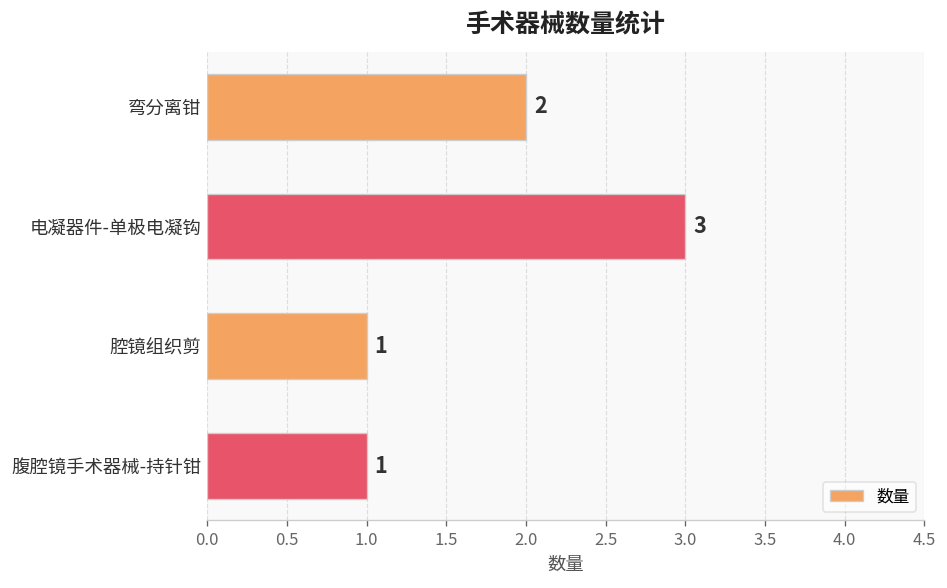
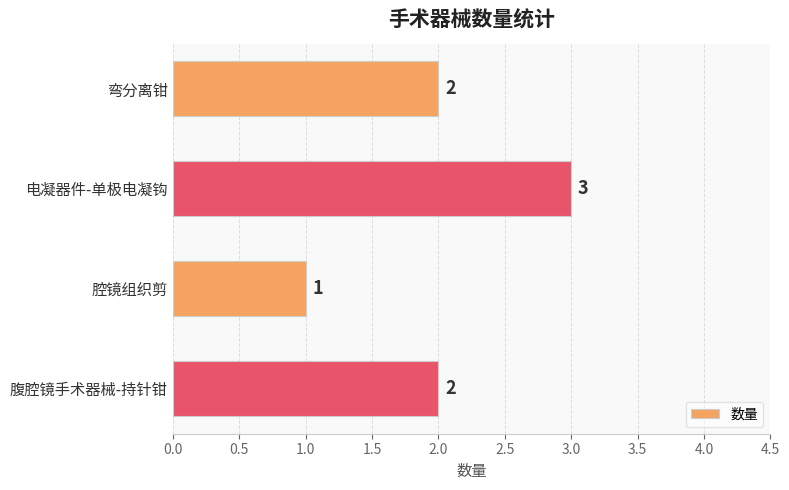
  {
    "弯分离钳": 2,
    "电凝器件-单极电凝钩": 3,
    "腔镜组织剪": 1,
-   "腹腔镜手术器械-持针钳": 1
+   "腹腔镜手术器械-持针钳": 2
  }
